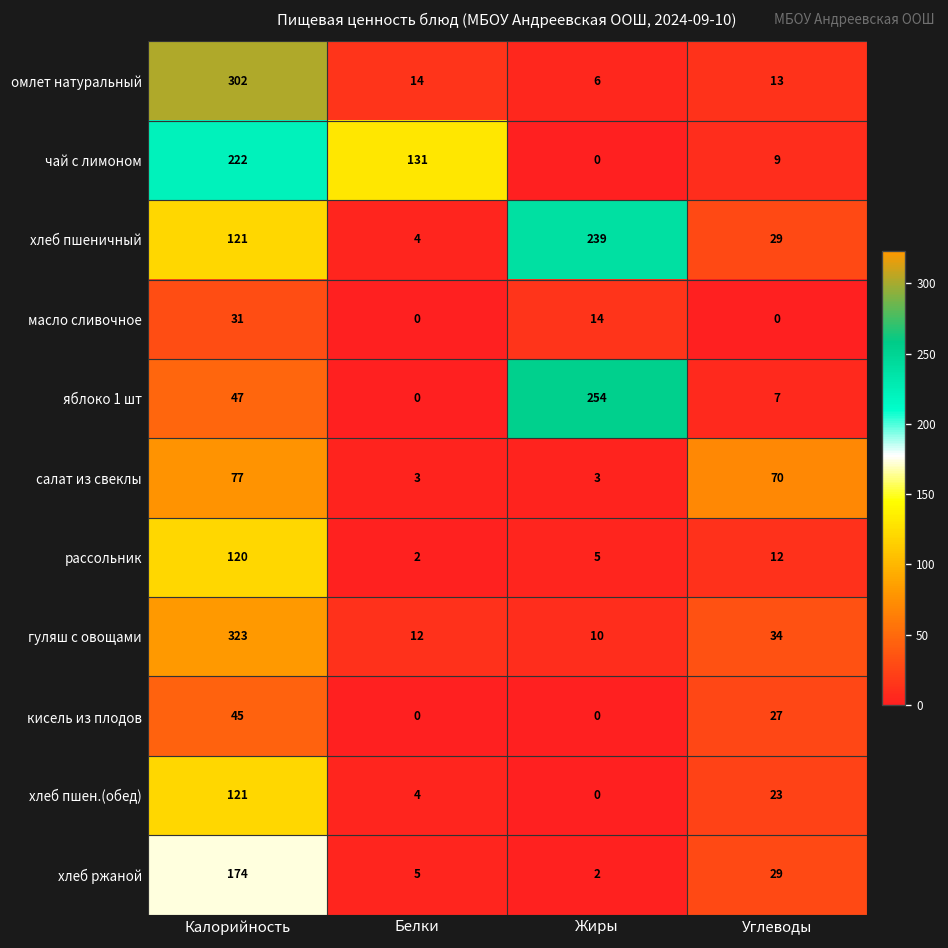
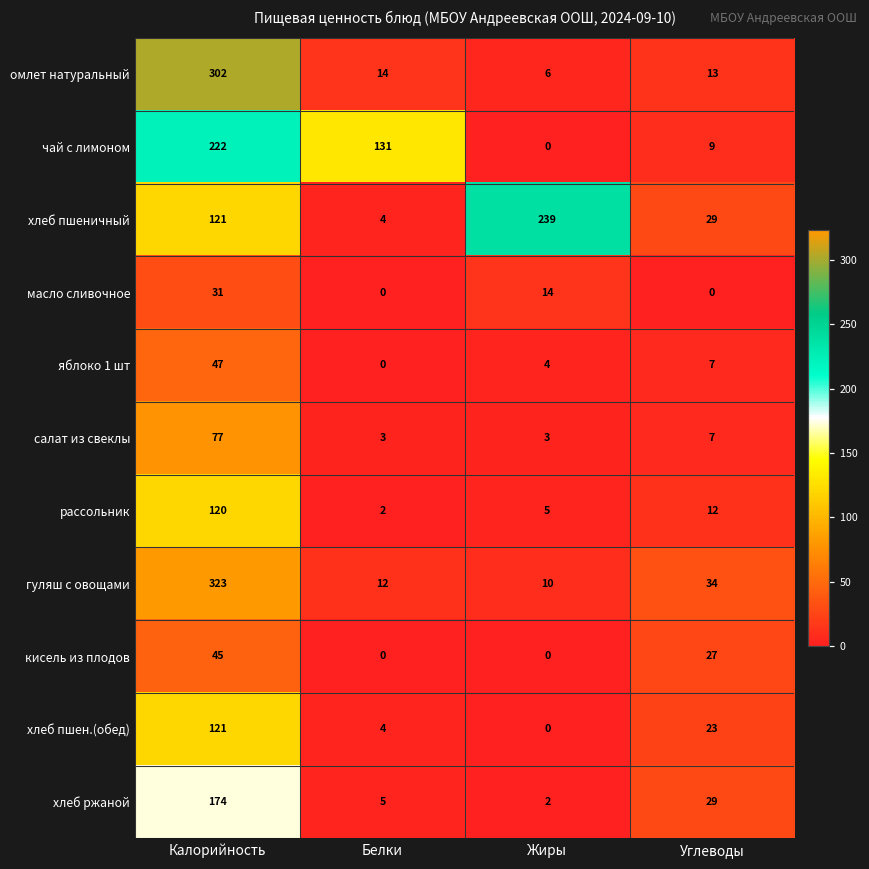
  {
    "омлет натуральный": {
      "Калорийность": 302,
      "Белки": 14,
      "Жиры": 6,
      "Углеводы": 13
    },
    "чай с лимоном": {
      "Калорийность": 222,
      "Белки": 131,
      "Жиры": 0,
      "Углеводы": 9
    },
    "хлеб пшеничный": {
      "Калорийность": 121,
      "Белки": 4,
      "Жиры": 239,
      "Углеводы": 29
    },
    "масло сливочное": {
      "Калорийность": 31,
      "Белки": 0,
      "Жиры": 14,
      "Углеводы": 0
    },
    "яблоко 1 шт": {
      "Калорийность": 47,
      "Белки": 0,
-     "Жиры": 254,
+     "Жиры": 4,
      "Углеводы": 7
    },
    "салат из свеклы": {
      "Калорийность": 77,
      "Белки": 3,
      "Жиры": 3,
-     "Углеводы": 70
+     "Углеводы": 7
    },
    "рассольник": {
      "Калорийность": 120,
      "Белки": 2,
      "Жиры": 5,
      "Углеводы": 12
    },
    "гуляш с овощами": {
      "Калорийность": 323,
      "Белки": 12,
      "Жиры": 10,
      "Углеводы": 34
    },
    "кисель из плодов": {
      "Калорийность": 45,
      "Белки": 0,
      "Жиры": 0,
      "Углеводы": 27
    },
    "хлеб пшен.(обед)": {
      "Калорийность": 121,
      "Белки": 4,
      "Жиры": 0,
      "Углеводы": 23
    },
    "хлеб ржаной": {
      "Калорийность": 174,
      "Белки": 5,
      "Жиры": 2,
      "Углеводы": 29
    }
  }
